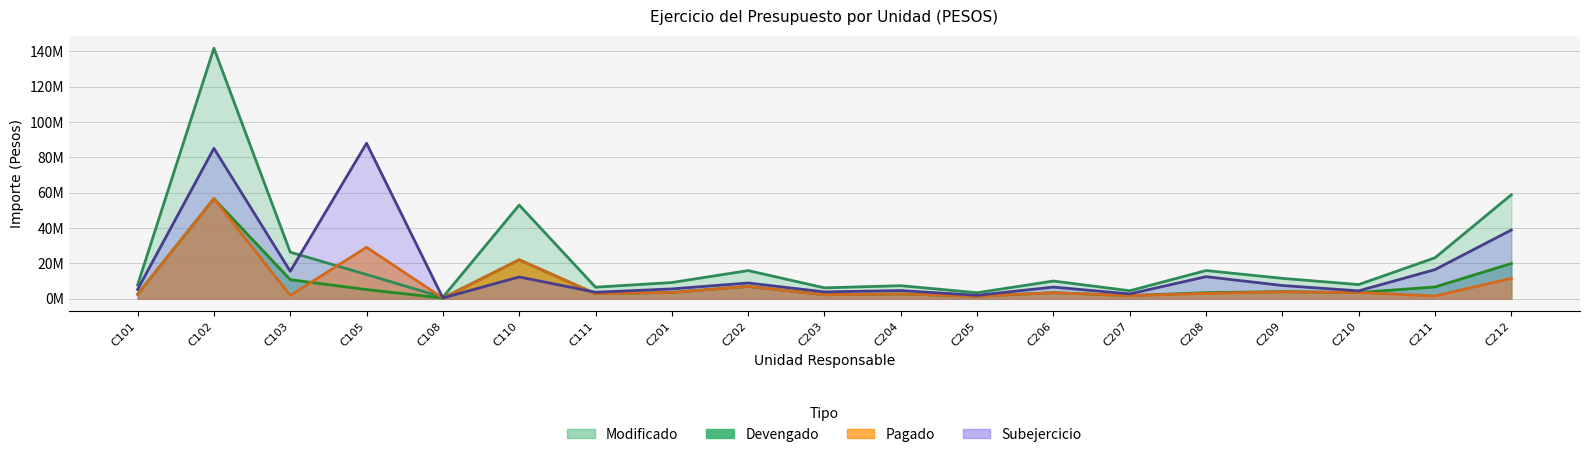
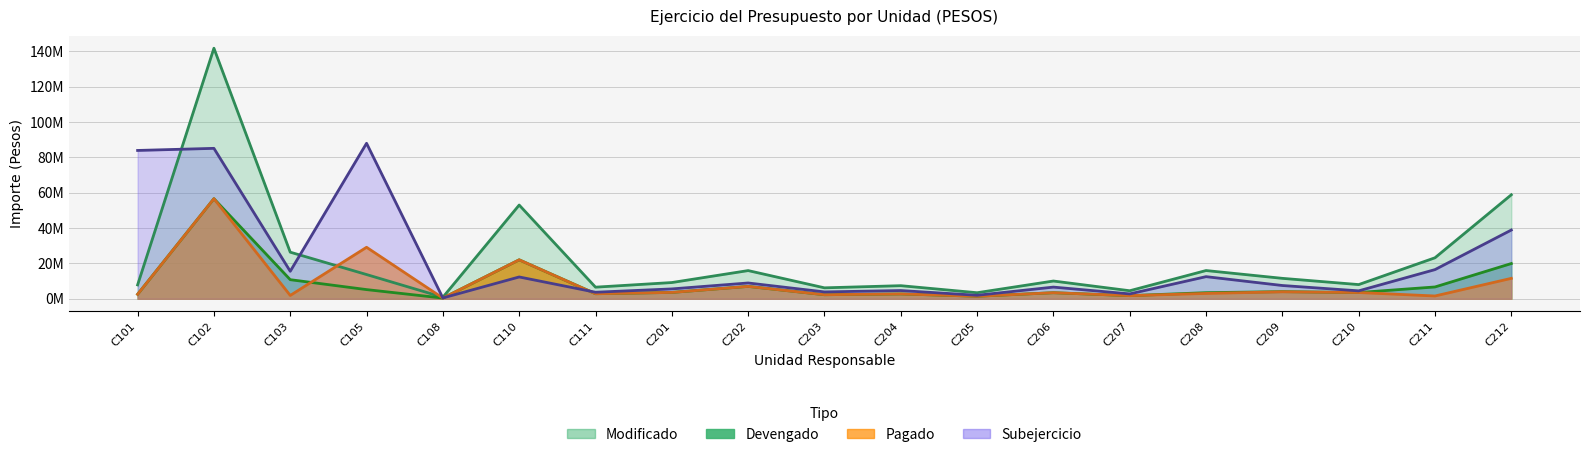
  {
    "Pagado": {
      "C103": 2000000,
      "C105": 29000000,
      "C211": 2000000,
      "C212": 12000000
    },
    "Subejercicio": {
-     "C101": 5000000,
+     "C101": 84000000,
      "C102": 85000000,
      "C103": 16000000,
      "C105": 88000000,
      "C110": 12000000,
      "C201": 6000000,
      "C202": 9000000,
      "C203": 4000000,
      "C204": 5000000,
      "C206": 7000000,
      "C208": 13000000,
      "C209": 8000000,
      "C211": 17000000,
      "C212": 39000000
    }
  }
